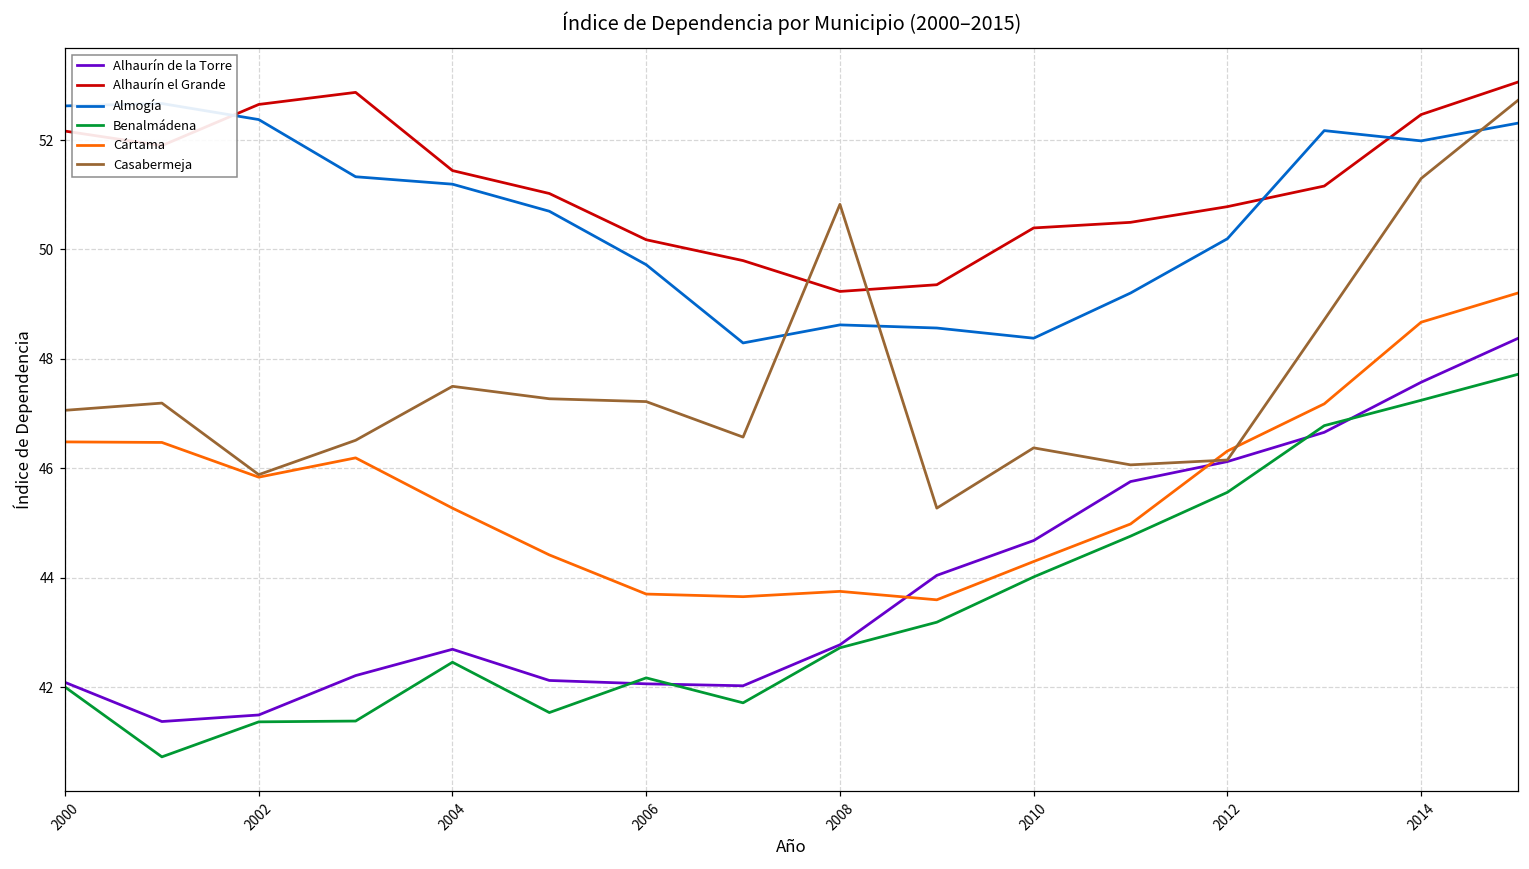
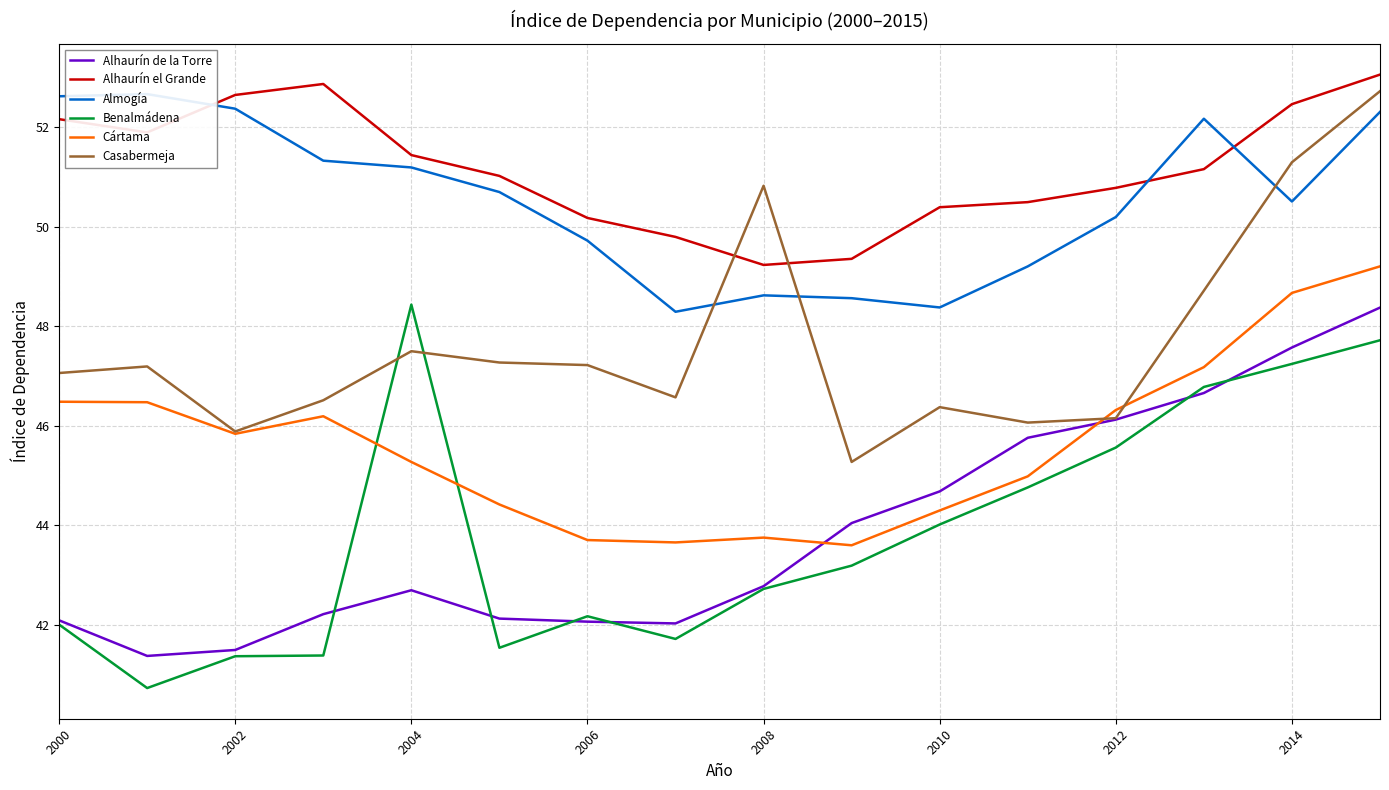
  {
    "Alhaurín de la Torre": {
      "2000": 42.1,
      "2002": 41.5,
      "2004": 42.7,
      "2006": 42.1,
      "2008": 42.8,
      "2010": 44.7,
      "2014": 47.6
    },
    "Alhaurín el Grande": {
      "2000": 52.2,
      "2002": 52.7,
      "2004": 51.4,
      "2006": 50.2,
      "2008": 49.2,
      "2010": 50.4,
      "2012": 50.8,
      "2014": 52.5
    },
    "Almogía": {
      "2000": 52.6,
      "2002": 52.4,
      "2004": 51.2,
      "2006": 49.7,
      "2008": 48.6,
      "2010": 48.4,
      "2012": 50.2,
-     "2014": 52.0
+     "2014": 50.5
    },
    "Benalmádena": {
      "2000": 42.0,
      "2002": 41.4,
-     "2004": 42.5,
+     "2004": 48.4,
      "2006": 42.2,
      "2008": 42.7,
      "2010": 44.0,
      "2012": 45.6,
      "2014": 47.2
    },
    "Cártama": {
      "2000": 46.5,
      "2004": 45.3,
      "2006": 43.7,
      "2008": 43.8,
      "2010": 44.3,
      "2012": 46.3,
      "2014": 48.7
    },
    "Casabermeja": {
      "2000": 47.1,
      "2004": 47.5,
      "2006": 47.2,
      "2008": 50.8,
      "2010": 46.4,
      "2014": 51.3
    }
  }
